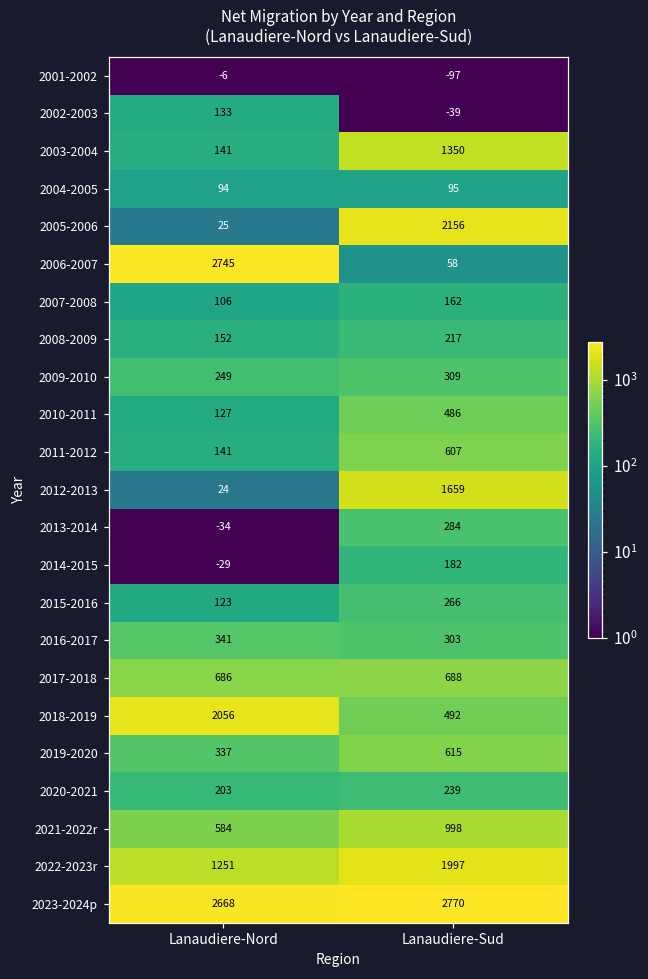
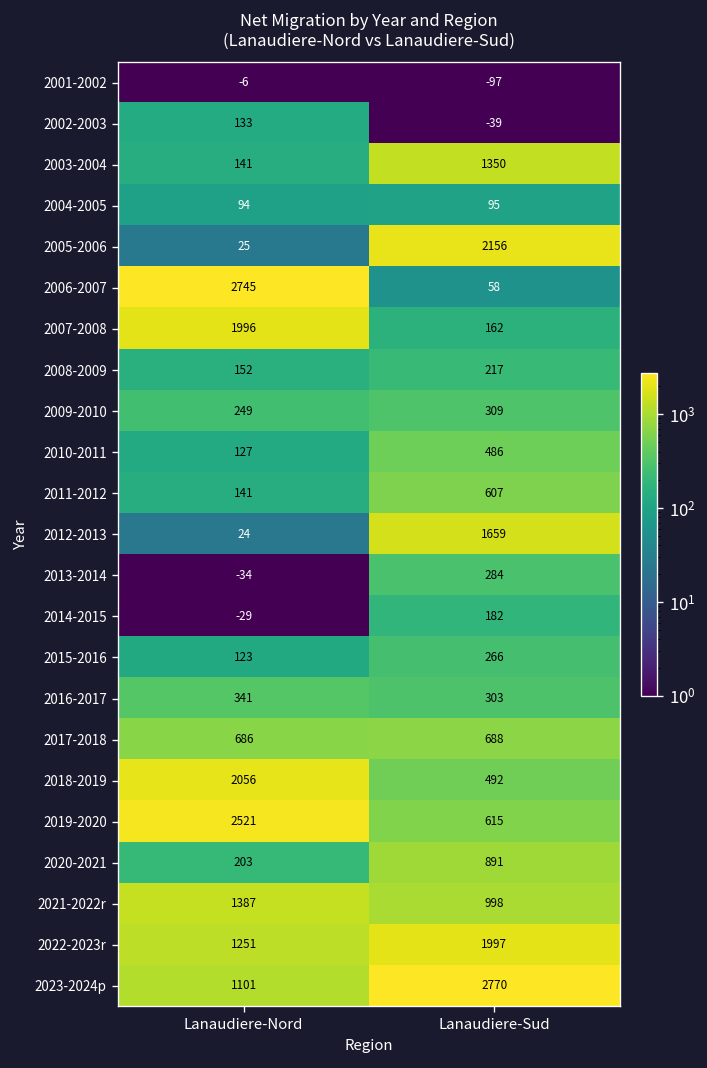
  {
    "2001-2002": {
      "Lanaudiere-Nord": -6,
      "Lanaudiere-Sud": -97
    },
    "2002-2003": {
      "Lanaudiere-Nord": 133,
      "Lanaudiere-Sud": -39
    },
    "2003-2004": {
      "Lanaudiere-Nord": 141,
      "Lanaudiere-Sud": 1350
    },
    "2004-2005": {
      "Lanaudiere-Nord": 94,
      "Lanaudiere-Sud": 95
    },
    "2005-2006": {
      "Lanaudiere-Nord": 25,
      "Lanaudiere-Sud": 2156
    },
    "2006-2007": {
      "Lanaudiere-Nord": 2745,
      "Lanaudiere-Sud": 58
    },
    "2007-2008": {
-     "Lanaudiere-Nord": 106,
+     "Lanaudiere-Nord": 1996,
      "Lanaudiere-Sud": 162
    },
    "2008-2009": {
      "Lanaudiere-Nord": 152,
      "Lanaudiere-Sud": 217
    },
    "2009-2010": {
      "Lanaudiere-Nord": 249,
      "Lanaudiere-Sud": 309
    },
    "2010-2011": {
      "Lanaudiere-Nord": 127,
      "Lanaudiere-Sud": 486
    },
    "2011-2012": {
      "Lanaudiere-Nord": 141,
      "Lanaudiere-Sud": 607
    },
    "2012-2013": {
      "Lanaudiere-Nord": 24,
      "Lanaudiere-Sud": 1659
    },
    "2013-2014": {
      "Lanaudiere-Nord": -34,
      "Lanaudiere-Sud": 284
    },
    "2014-2015": {
      "Lanaudiere-Nord": -29,
      "Lanaudiere-Sud": 182
    },
    "2015-2016": {
      "Lanaudiere-Nord": 123,
      "Lanaudiere-Sud": 266
    },
    "2016-2017": {
      "Lanaudiere-Nord": 341,
      "Lanaudiere-Sud": 303
    },
    "2017-2018": {
      "Lanaudiere-Nord": 686,
      "Lanaudiere-Sud": 688
    },
    "2018-2019": {
      "Lanaudiere-Nord": 2056,
      "Lanaudiere-Sud": 492
    },
    "2019-2020": {
-     "Lanaudiere-Nord": 337,
+     "Lanaudiere-Nord": 2521,
      "Lanaudiere-Sud": 615
    },
    "2020-2021": {
      "Lanaudiere-Nord": 203,
-     "Lanaudiere-Sud": 239
+     "Lanaudiere-Sud": 891
    },
    "2021-2022r": {
-     "Lanaudiere-Nord": 584,
+     "Lanaudiere-Nord": 1387,
      "Lanaudiere-Sud": 998
    },
    "2022-2023r": {
      "Lanaudiere-Nord": 1251,
      "Lanaudiere-Sud": 1997
    },
    "2023-2024p": {
-     "Lanaudiere-Nord": 2668,
+     "Lanaudiere-Nord": 1101,
      "Lanaudiere-Sud": 2770
    }
  }
